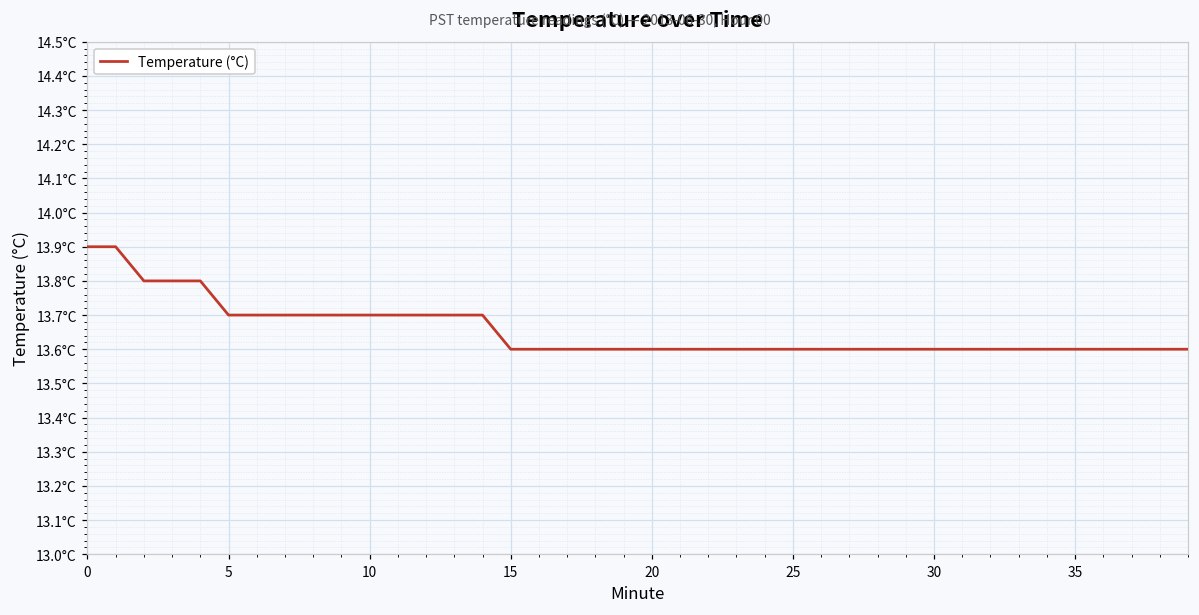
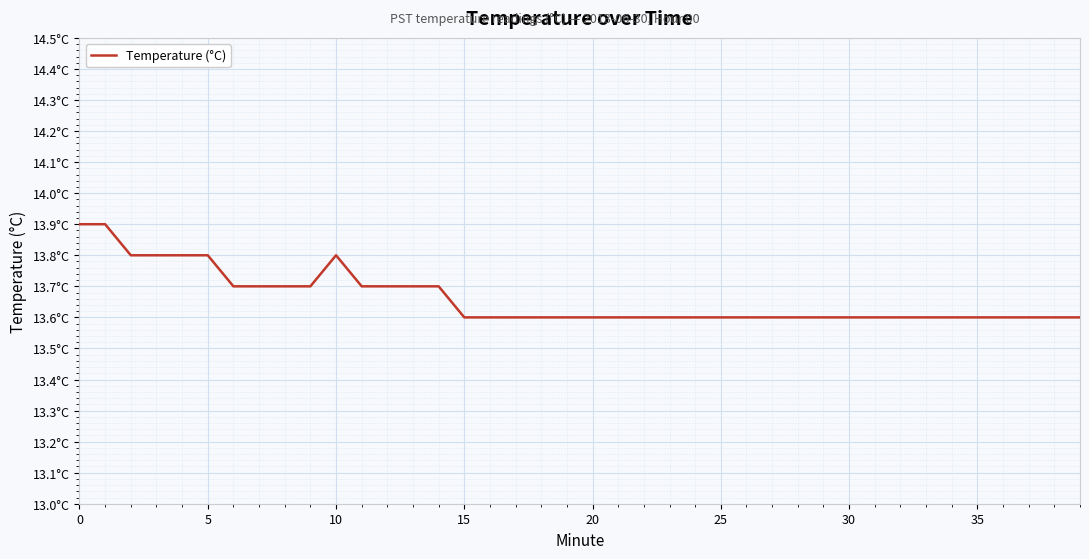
  {
    "0": "13.9°C",
-   "5": "13.7°C",
-   "10": "13.7°C",
+   "5": "13.8°C",
+   "10": "13.8°C",
    "15": "13.6°C",
    "20": "13.6°C",
    "25": "13.6°C",
    "30": "13.6°C",
    "35": "13.6°C"
  }
